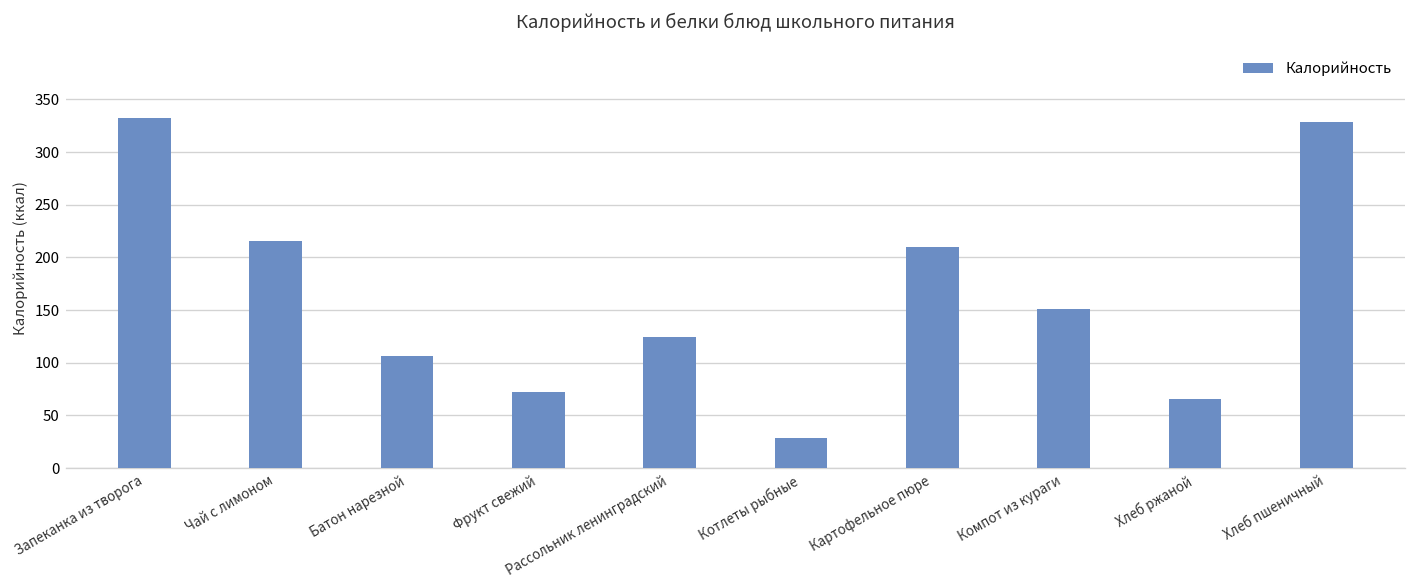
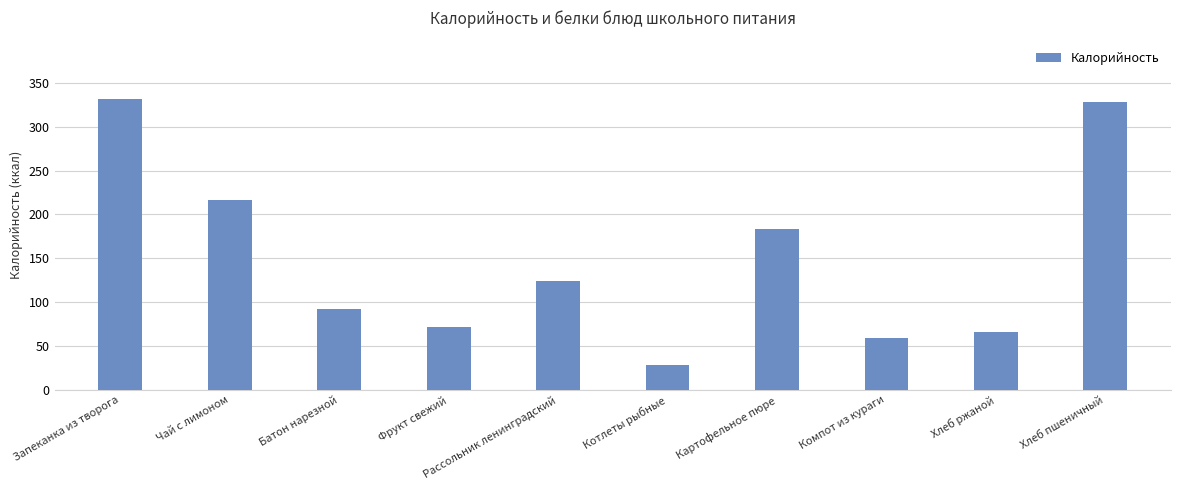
  {
    "Запеканка из творога": 330,
    "Чай с лимоном": 220,
-   "Батон нарезной": 110,
+   "Батон нарезной": 90,
    "Фрукт свежий": 70,
    "Рассольник ленинградский": 120,
    "Котлеты рыбные": 30,
-   "Картофельное пюре": 210,
-   "Компот из кураги": 150,
+   "Картофельное пюре": 180,
+   "Компот из кураги": 60,
    "Хлеб ржаной": 70,
    "Хлеб пшеничный": 330
  }
